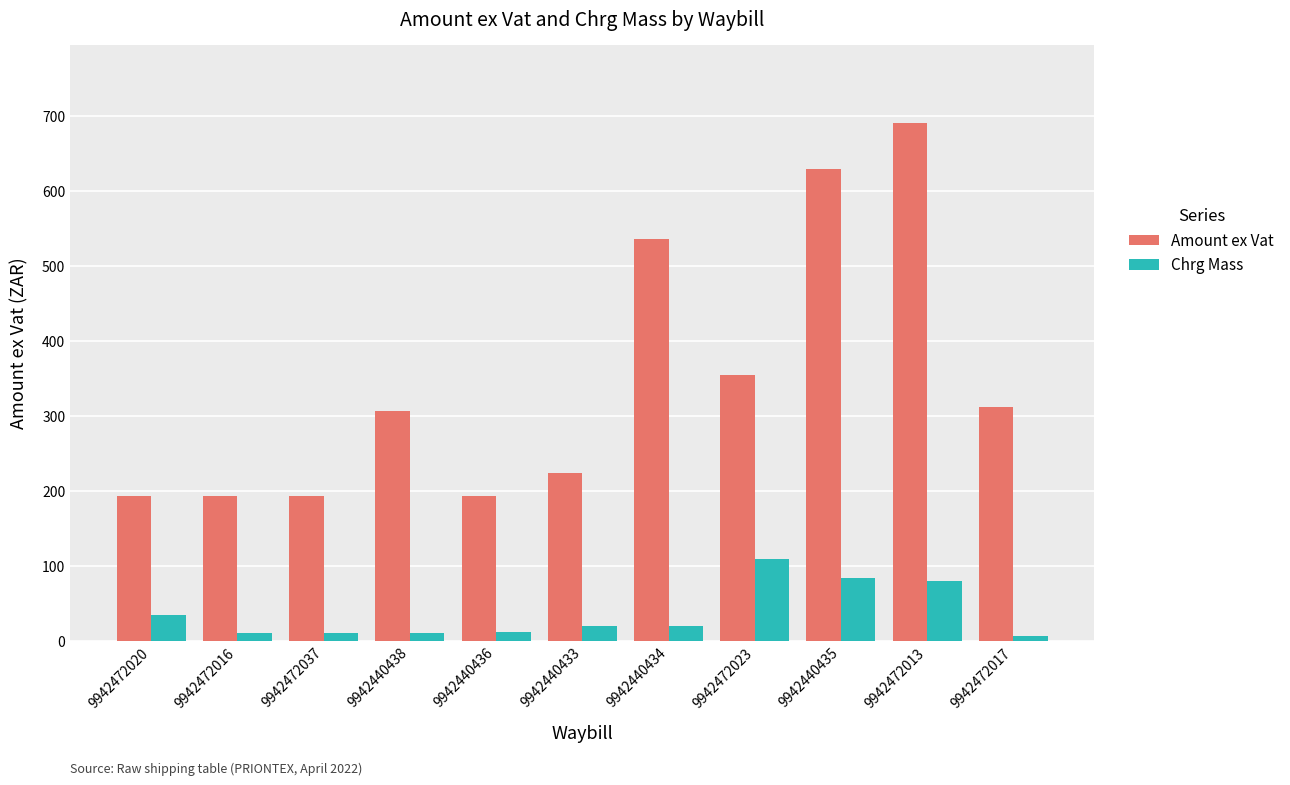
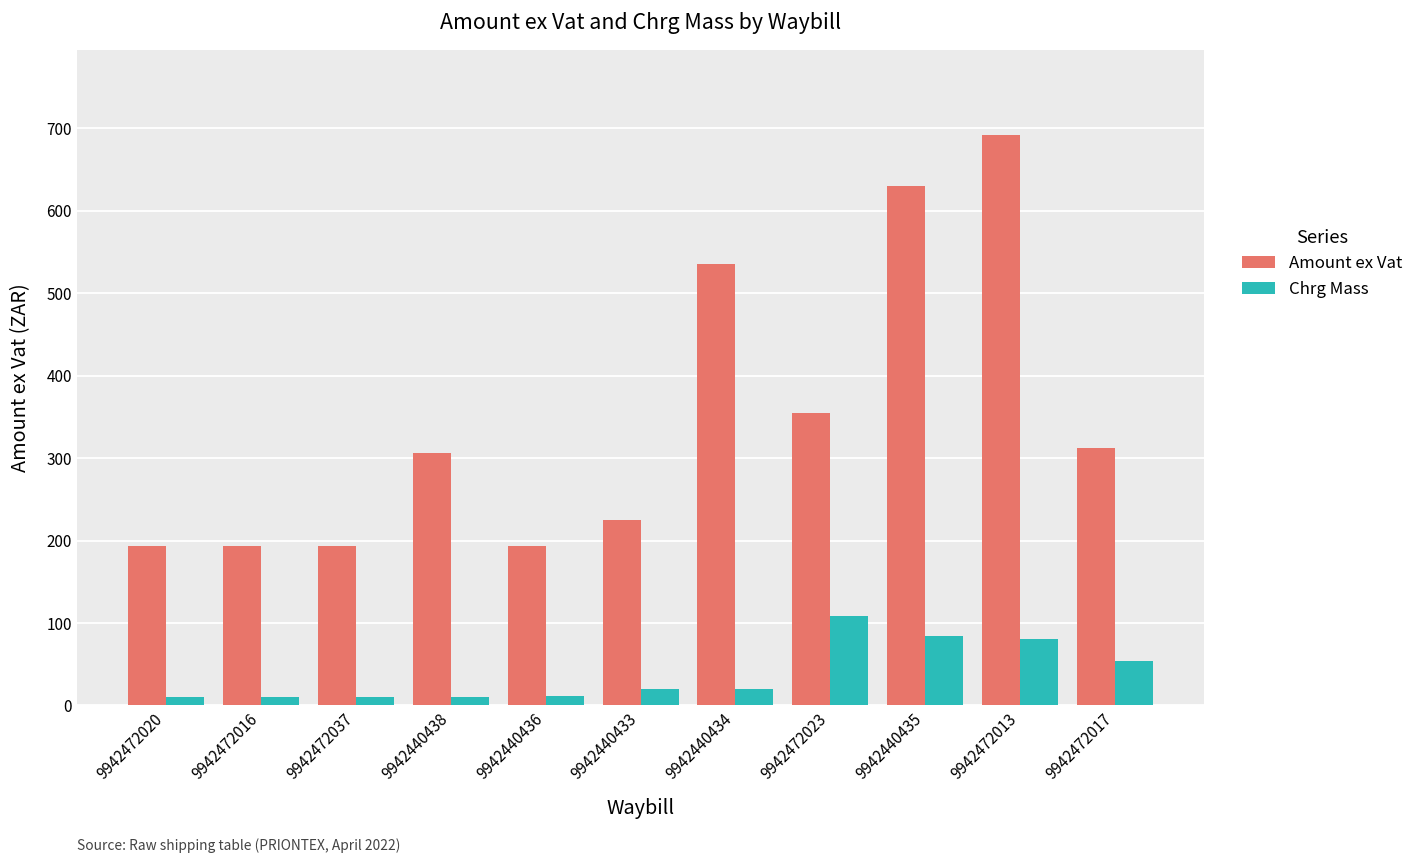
  {
    "Amount ex Vat": {
      "9942472020": 190,
      "9942472016": 190,
      "9942472037": 190,
      "9942440438": 310,
      "9942440436": 190,
      "9942440433": 220,
      "9942440434": 540,
      "9942472023": 350,
      "9942440435": 630,
      "9942472013": 690,
      "9942472017": 310
    },
    "Chrg Mass": {
-     "9942472020": 30,
+     "9942472020": 10,
      "9942472016": 10,
      "9942472037": 10,
      "9942440438": 10,
      "9942440436": 10,
      "9942440433": 20,
      "9942440434": 20,
      "9942472023": 110,
      "9942440435": 80,
      "9942472013": 80,
-     "9942472017": 10
+     "9942472017": 50
    }
  }
